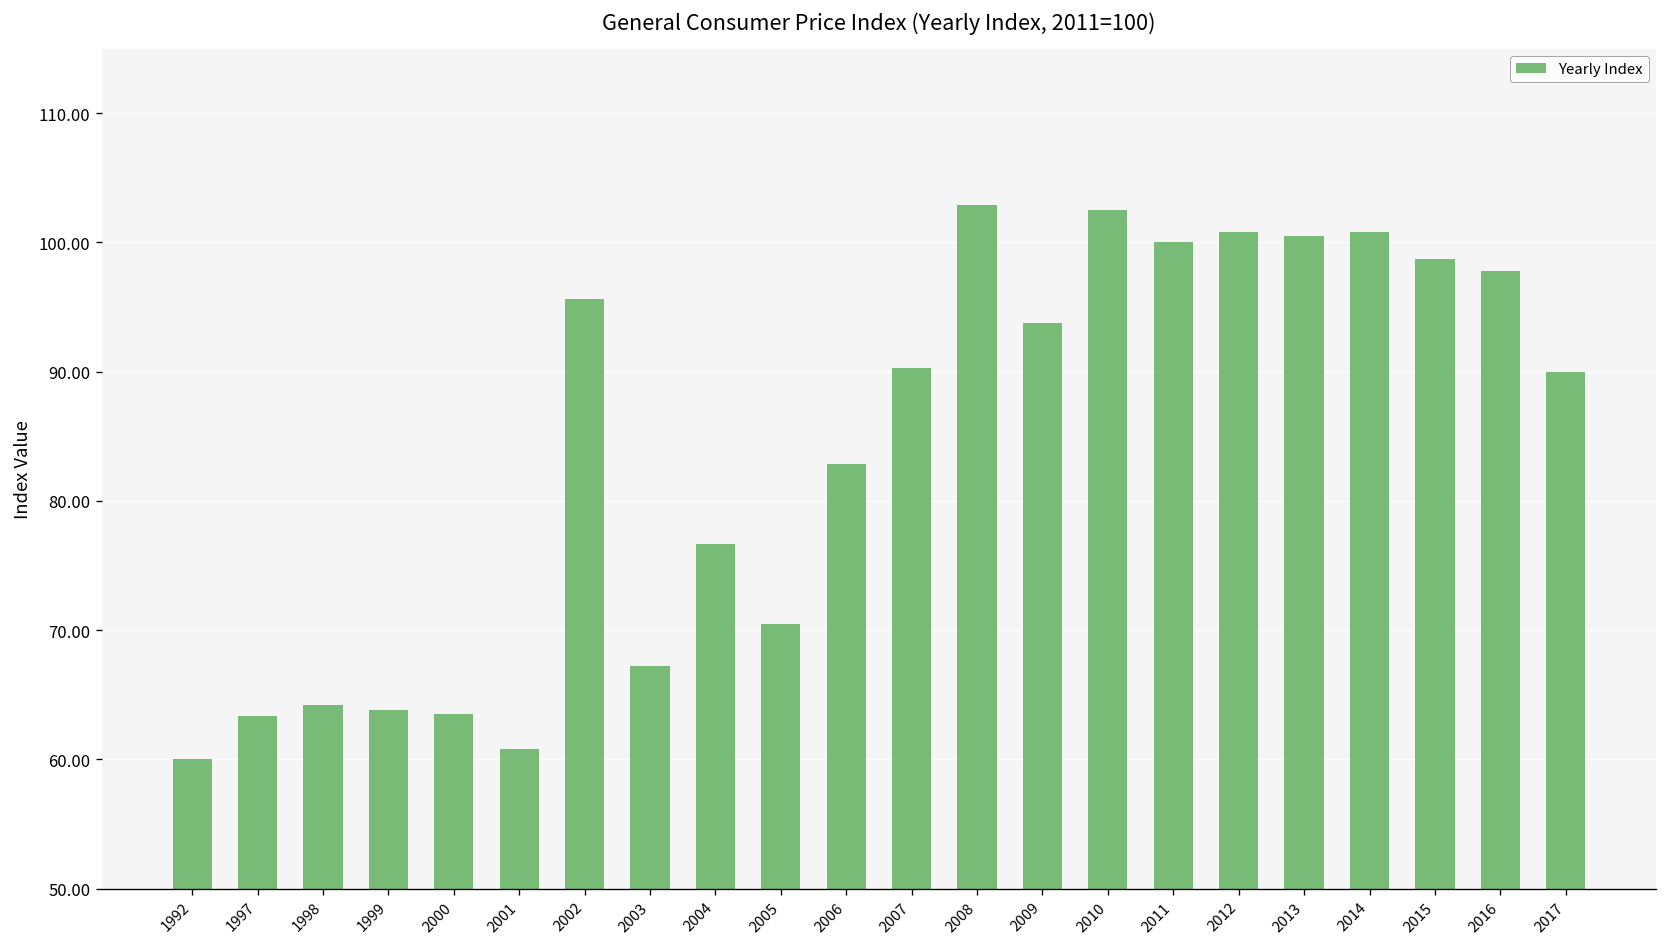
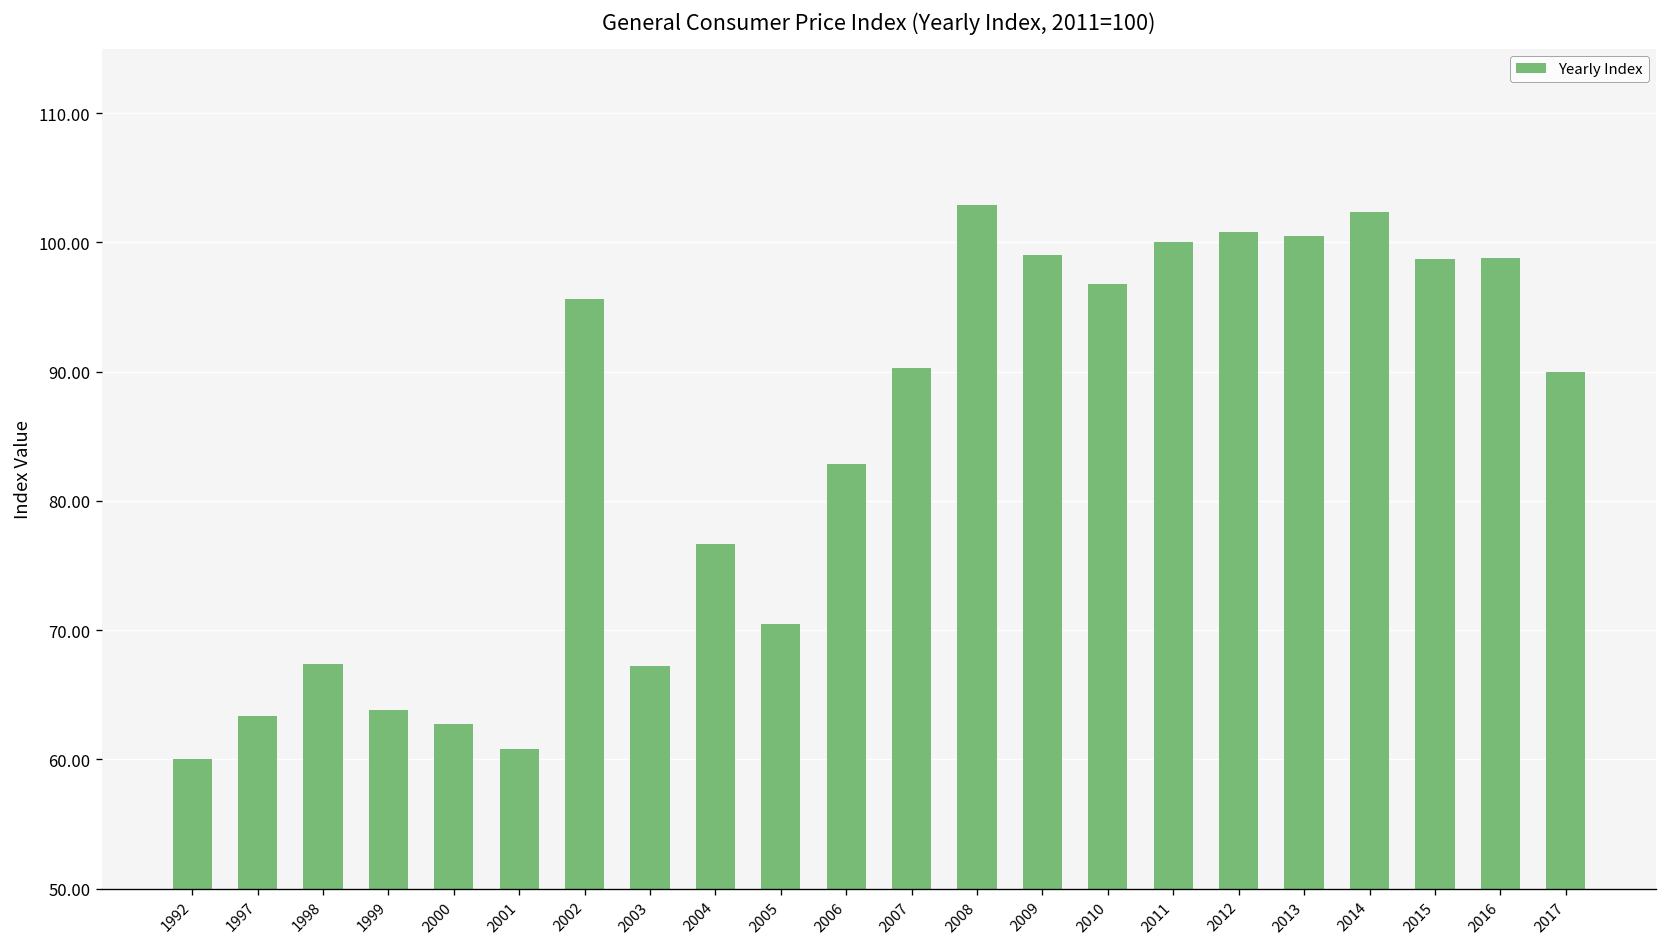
  {
    "1992": 60.1,
    "1997": 63.4,
-   "1998": 64.2,
+   "1998": 67.4,
    "1999": 63.8,
-   "2000": 63.5,
+   "2000": 62.8,
    "2001": 60.8,
    "2002": 95.6,
    "2003": 67.2,
    "2004": 76.7,
    "2005": 70.5,
    "2006": 82.8,
    "2007": 90.3,
    "2008": 102.9,
-   "2009": 93.8,
-   "2010": 102.5,
+   "2009": 99.0,
+   "2010": 96.8,
    "2011": 100.0,
    "2012": 100.8,
    "2013": 100.5,
-   "2014": 100.8,
+   "2014": 102.3,
    "2015": 98.7,
-   "2016": 97.8,
+   "2016": 98.8,
    "2017": 90.0
  }
